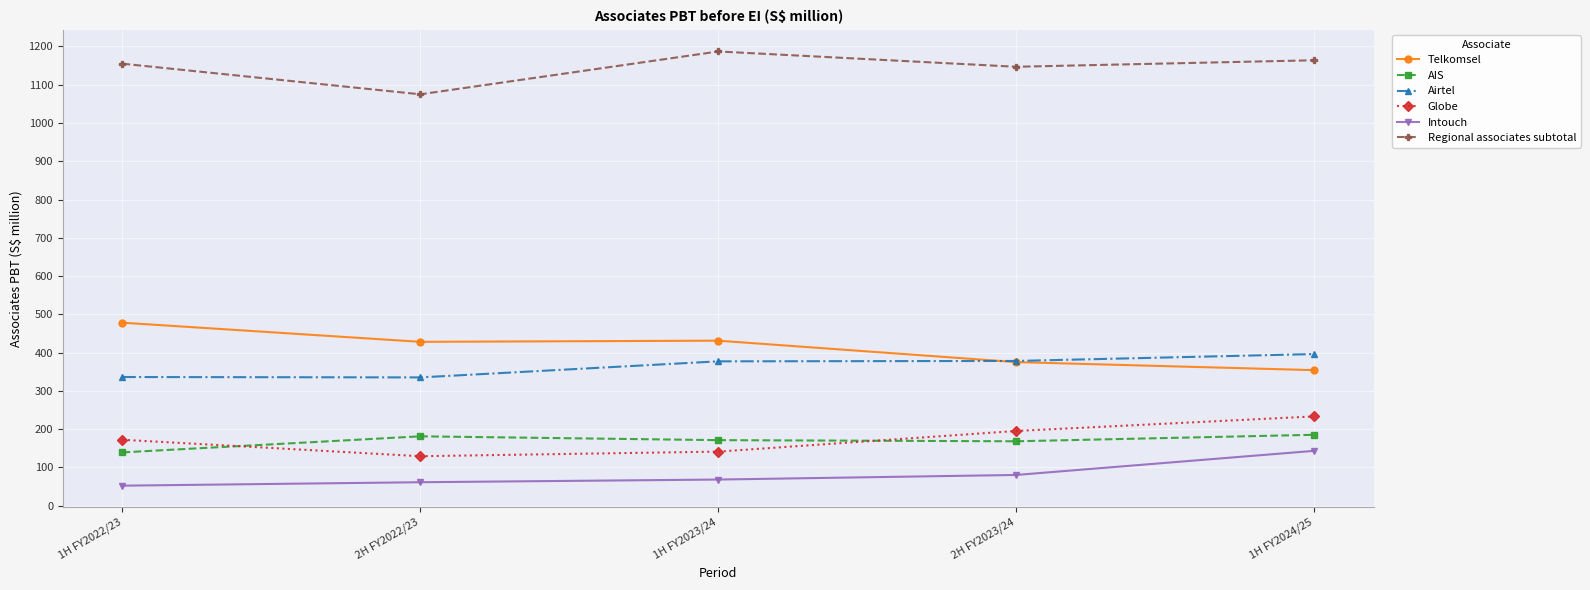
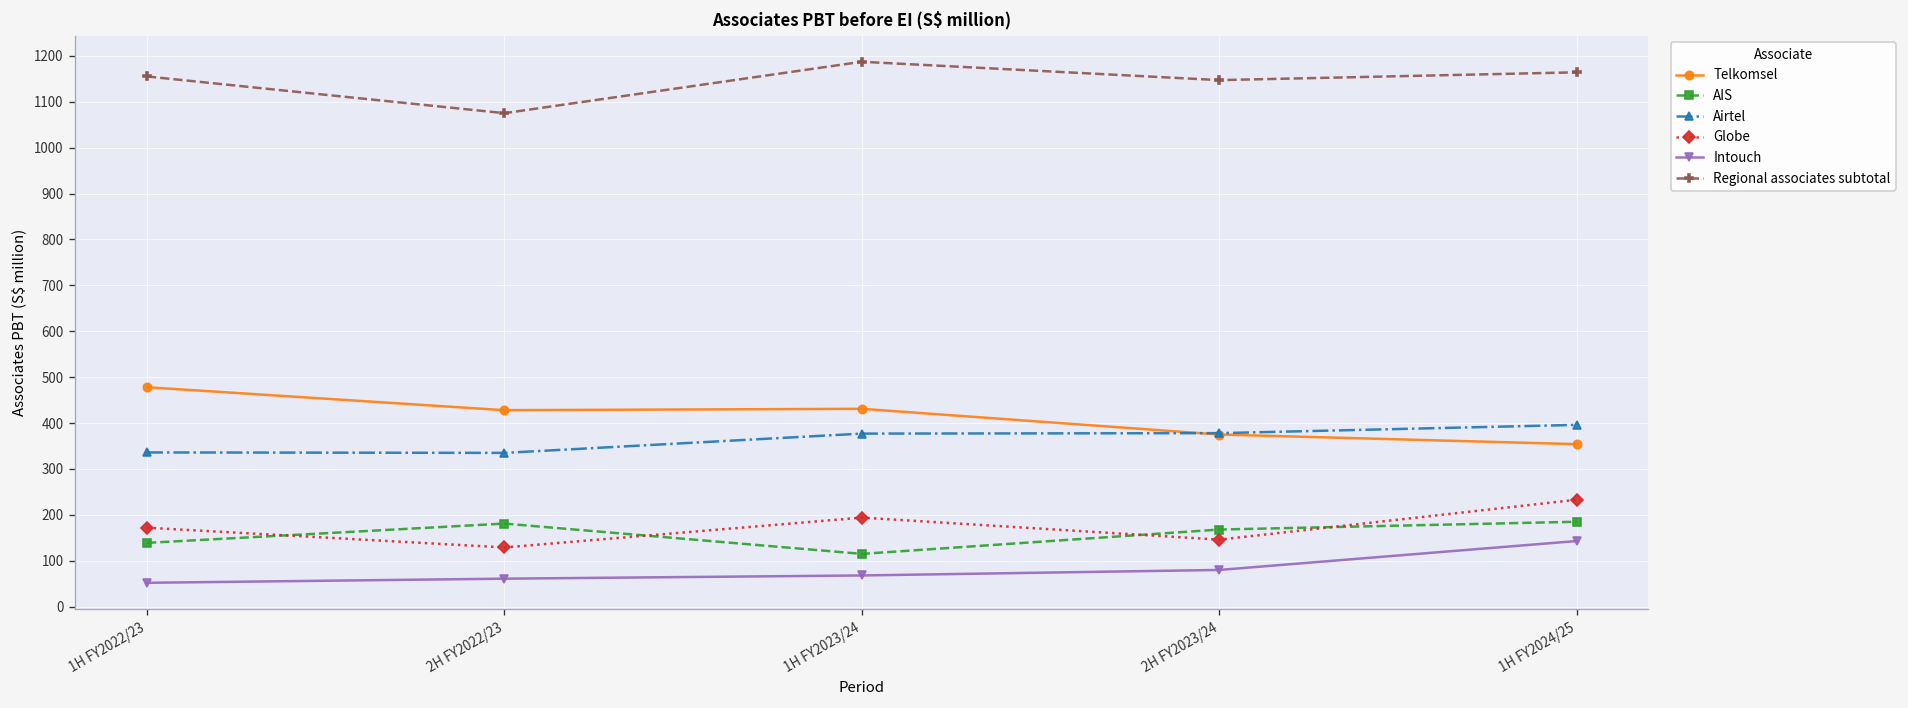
  {
    "Telkomsel": {
      "1H FY2022/23": 480,
      "2H FY2022/23": 430,
      "1H FY2023/24": 430,
      "1H FY2024/25": 350
    },
    "AIS": {
      "1H FY2022/23": 140,
      "2H FY2022/23": 180,
-     "1H FY2023/24": 170,
+     "1H FY2023/24": 120,
      "2H FY2023/24": 170,
      "1H FY2024/25": 190
    },
    "Airtel": {
      "1H FY2022/23": 340,
      "2H FY2022/23": 340,
      "1H FY2023/24": 380,
      "1H FY2024/25": 400
    },
    "Globe": {
      "1H FY2022/23": 170,
      "2H FY2022/23": 130,
-     "1H FY2023/24": 140,
-     "2H FY2023/24": 200,
+     "1H FY2023/24": 190,
+     "2H FY2023/24": 150,
      "1H FY2024/25": 230
    },
    "Intouch": {
      "1H FY2022/23": 50,
      "2H FY2022/23": 60,
      "1H FY2023/24": 70,
      "2H FY2023/24": 80,
      "1H FY2024/25": 140
    },
    "Regional associates subtotal": {
      "1H FY2022/23": 1160,
      "2H FY2022/23": 1080,
      "1H FY2023/24": 1190,
      "2H FY2023/24": 1150,
      "1H FY2024/25": 1160
    }
  }
